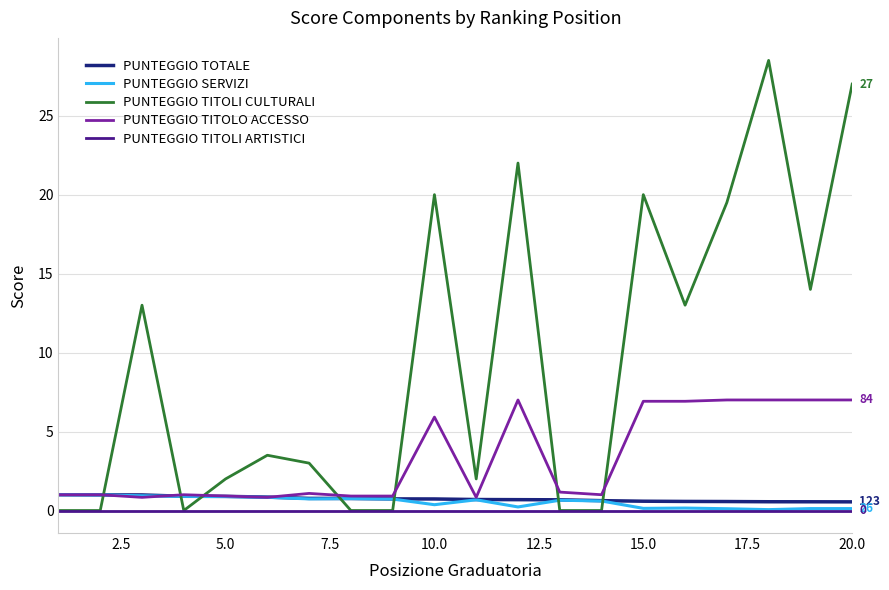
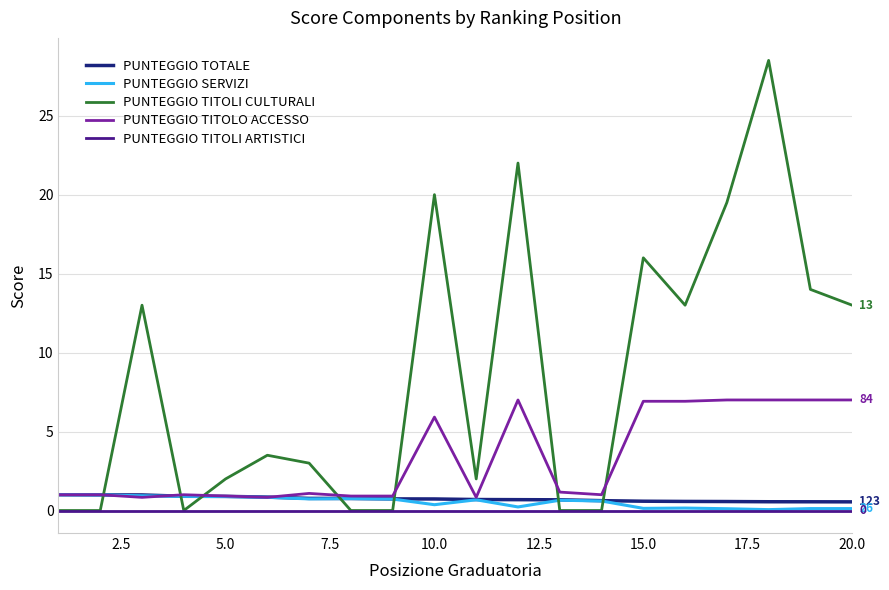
  {
    "PUNTEGGIO SERVIZI": {
      "10.0": 0.4
    },
    "PUNTEGGIO TITOLI CULTURALI": {
-     "15.0": 20,
-     "20.0": 27
+     "15.0": 16,
+     "20.0": 13
    }
  }
